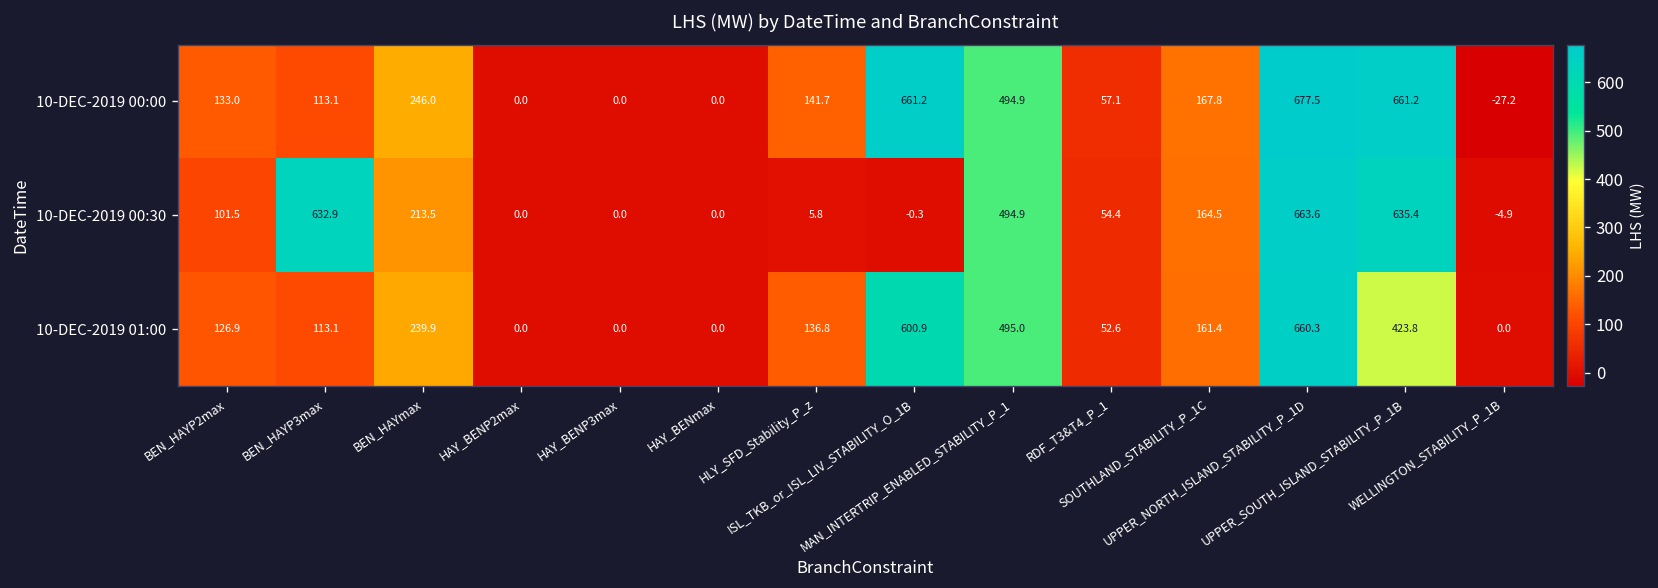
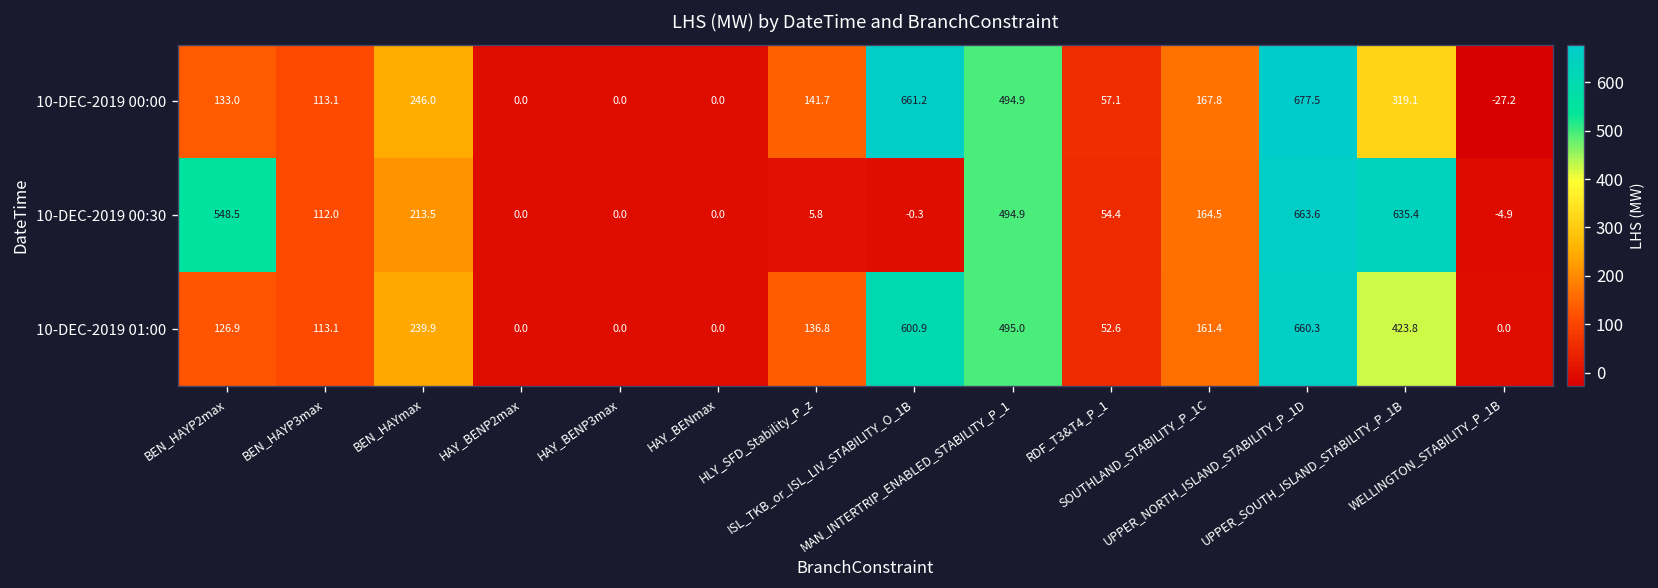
  {
    "10-DEC-2019 00:00": {
      "BEN_HAYP2max": 133.0,
      "BEN_HAYP3max": 113.1,
      "BEN_HAYmax": 246.0,
      "HAY_BENP2max": 0.0,
      "HAY_BENP3max": 0.0,
      "HAY_BENmax": 0.0,
      "HLY_SFD_Stability_P_z": 141.7,
      "ISL_TKB_or_ISL_LIV_STABILITY_O_1B": 661.2,
      "MAN_INTERTRIP_ENABLED_STABILITY_P_1": 494.9,
      "RDF_T3&T4_P_1": 57.1,
      "SOUTHLAND_STABILITY_P_1C": 167.8,
      "UPPER_NORTH_ISLAND_STABILITY_P_1D": 677.5,
-     "UPPER_SOUTH_ISLAND_STABILITY_P_1B": 661.2,
+     "UPPER_SOUTH_ISLAND_STABILITY_P_1B": 319.1,
      "WELLINGTON_STABILITY_P_1B": -27.2
    },
    "10-DEC-2019 00:30": {
-     "BEN_HAYP2max": 101.5,
-     "BEN_HAYP3max": 632.9,
+     "BEN_HAYP2max": 548.5,
+     "BEN_HAYP3max": 112.0,
      "BEN_HAYmax": 213.5,
      "HAY_BENP2max": 0.0,
      "HAY_BENP3max": 0.0,
      "HAY_BENmax": 0.0,
      "HLY_SFD_Stability_P_z": 5.8,
      "ISL_TKB_or_ISL_LIV_STABILITY_O_1B": -0.3,
      "MAN_INTERTRIP_ENABLED_STABILITY_P_1": 494.9,
      "RDF_T3&T4_P_1": 54.4,
      "SOUTHLAND_STABILITY_P_1C": 164.5,
      "UPPER_NORTH_ISLAND_STABILITY_P_1D": 663.6,
      "UPPER_SOUTH_ISLAND_STABILITY_P_1B": 635.4,
      "WELLINGTON_STABILITY_P_1B": -4.9
    },
    "10-DEC-2019 01:00": {
      "BEN_HAYP2max": 126.9,
      "BEN_HAYP3max": 113.1,
      "BEN_HAYmax": 239.9,
      "HAY_BENP2max": 0.0,
      "HAY_BENP3max": 0.0,
      "HAY_BENmax": 0.0,
      "HLY_SFD_Stability_P_z": 136.8,
      "ISL_TKB_or_ISL_LIV_STABILITY_O_1B": 600.9,
      "MAN_INTERTRIP_ENABLED_STABILITY_P_1": 495.0,
      "RDF_T3&T4_P_1": 52.6,
      "SOUTHLAND_STABILITY_P_1C": 161.4,
      "UPPER_NORTH_ISLAND_STABILITY_P_1D": 660.3,
      "UPPER_SOUTH_ISLAND_STABILITY_P_1B": 423.8,
      "WELLINGTON_STABILITY_P_1B": 0.0
    }
  }
